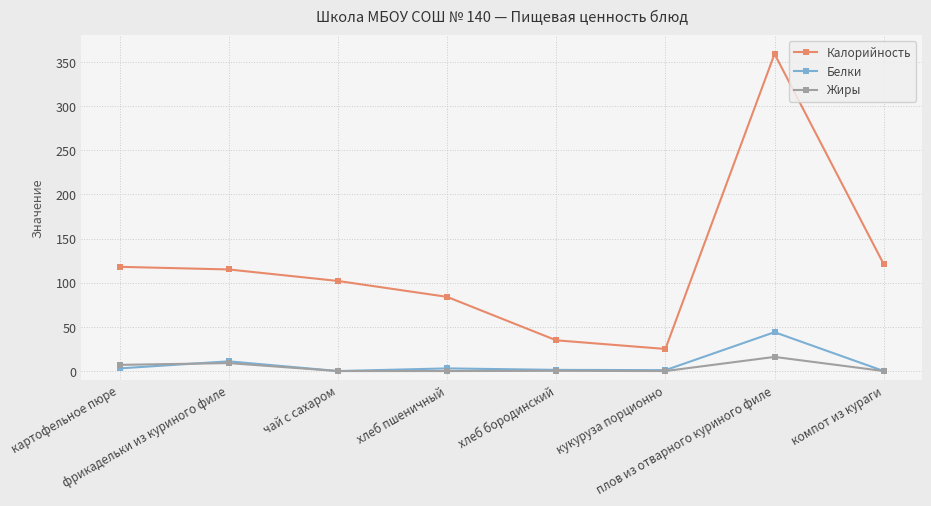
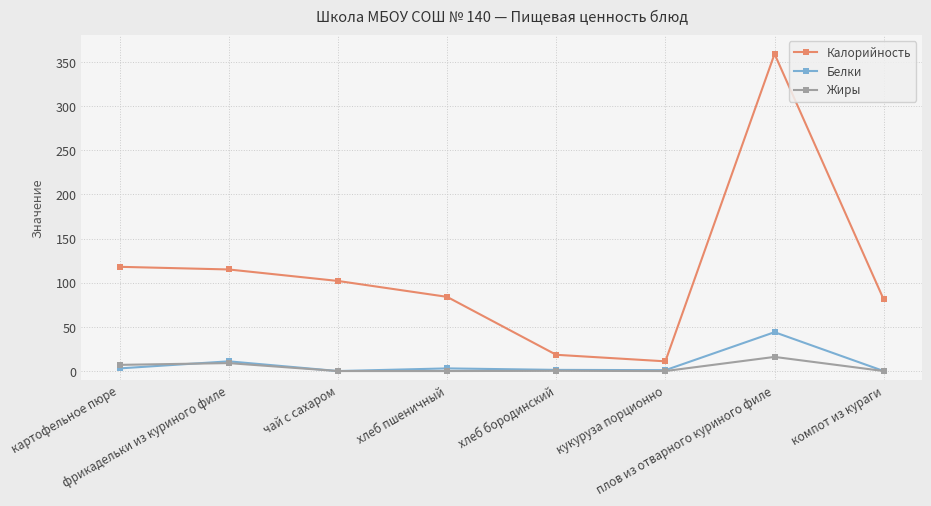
  {
    "Калорийность": {
      "картофельное пюре": 120,
      "фрикадельки из куриного филе": 120,
      "чай с сахаром": 100,
      "хлеб пшеничный": 80,
-     "хлеб бородинский": 30,
-     "кукуруза порционно": 30,
+     "хлеб бородинский": 20,
+     "кукуруза порционно": 10,
      "плов из отварного куриного филе": 360,
-     "компот из кураги": 120
+     "компот из кураги": 80
    },
    "Белки": {
      "картофельное пюре": 0,
      "хлеб пшеничный": 0,
      "плов из отварного куриного филе": 40
    },
    "Жиры": {
      "картофельное пюре": 10,
      "хлеб пшеничный": 0,
      "плов из отварного куриного филе": 20
    }
  }
